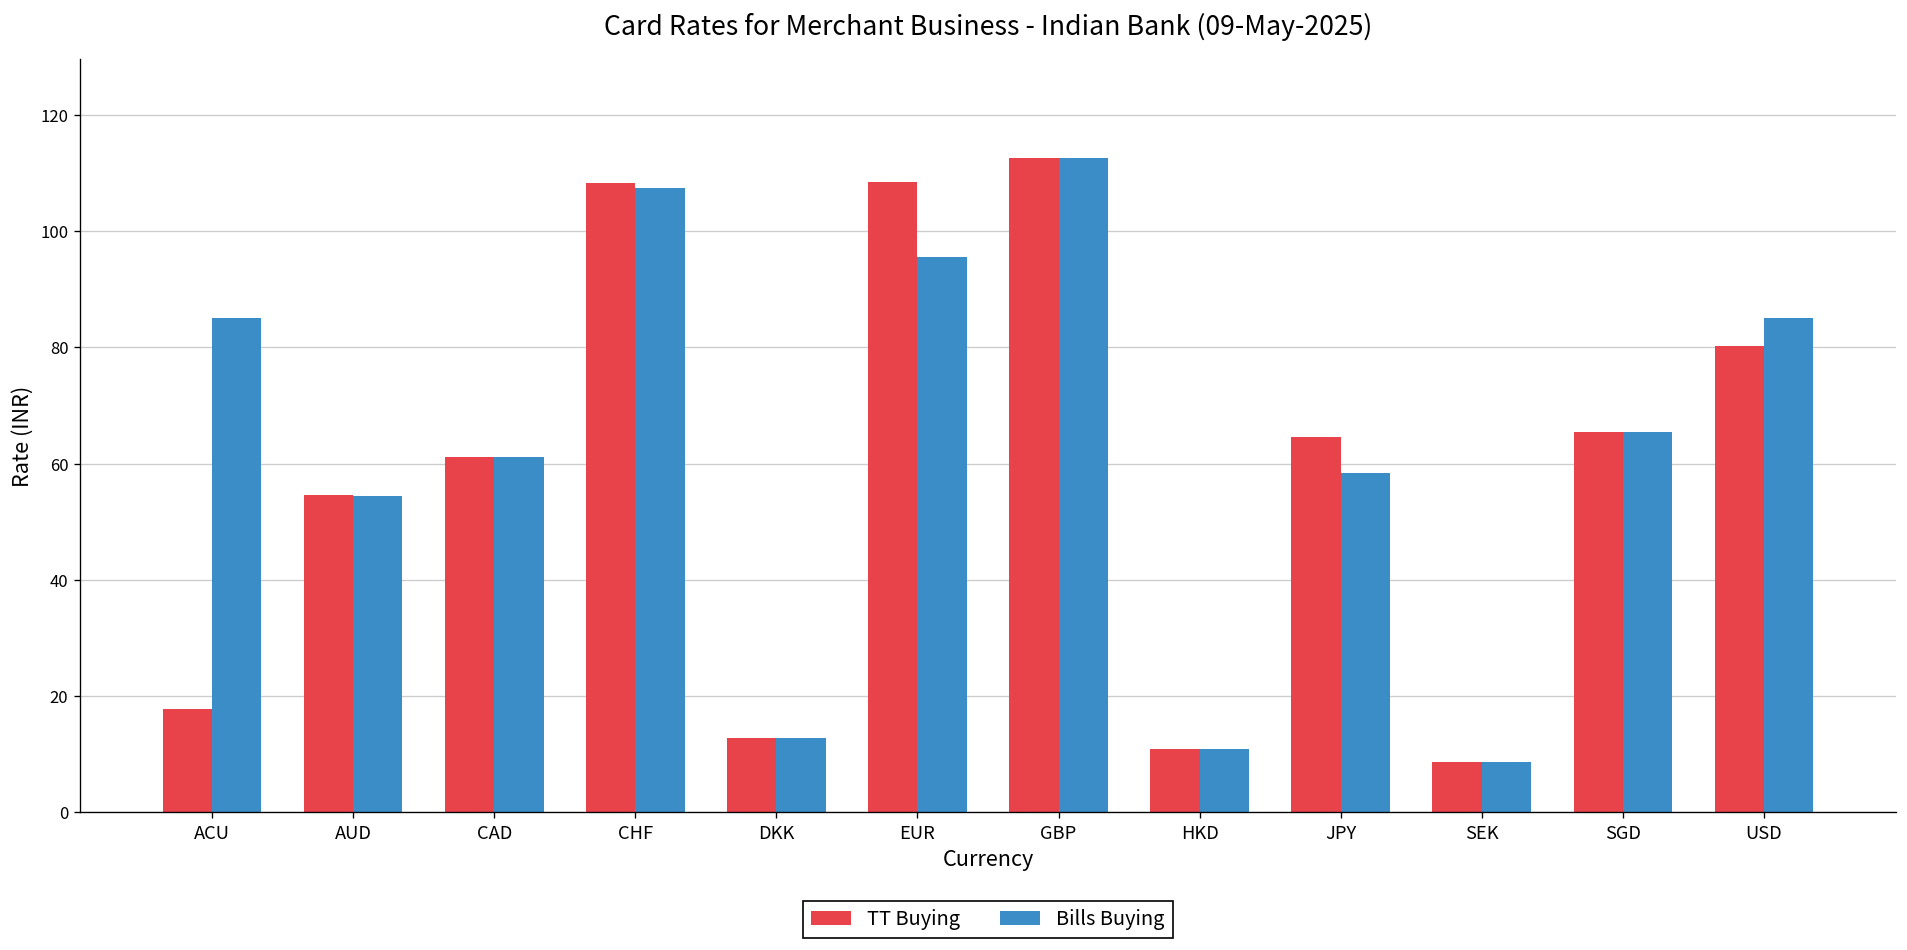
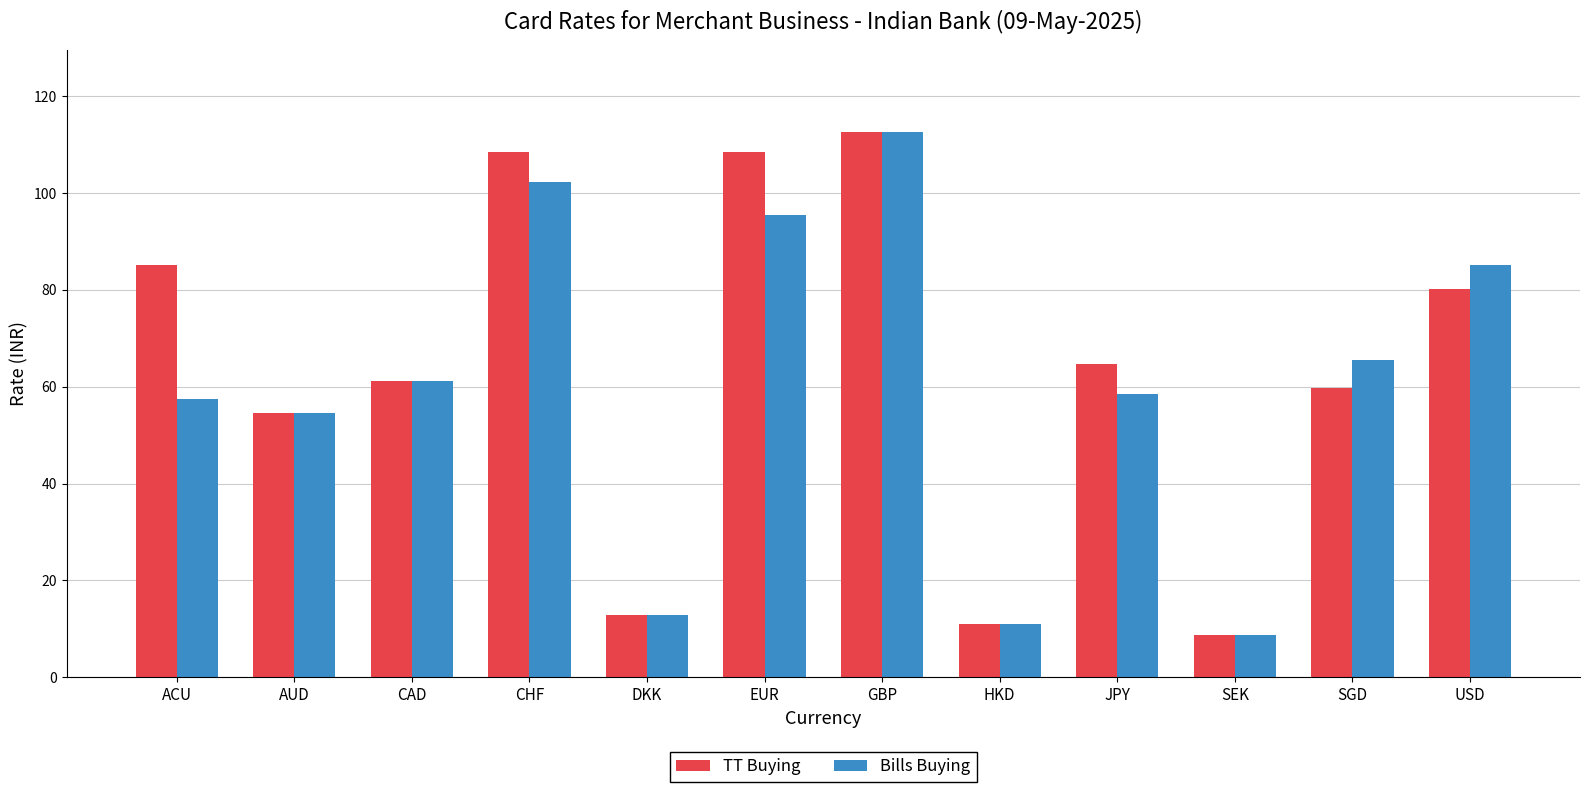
  {
    "TT Buying": {
-     "ACU": 18,
+     "ACU": 85,
      "AUD": 55,
      "CAD": 61,
      "CHF": 108,
      "DKK": 13,
      "EUR": 108,
      "GBP": 113,
      "HKD": 11,
      "JPY": 65,
      "SEK": 9,
-     "SGD": 65,
+     "SGD": 60,
      "USD": 80
    },
    "Bills Buying": {
-     "ACU": 85,
+     "ACU": 58,
      "AUD": 55,
      "CAD": 61,
-     "CHF": 107,
+     "CHF": 102,
      "DKK": 13,
      "EUR": 95,
      "GBP": 113,
      "HKD": 11,
      "JPY": 58,
      "SEK": 9,
      "SGD": 65,
      "USD": 85
    }
  }
